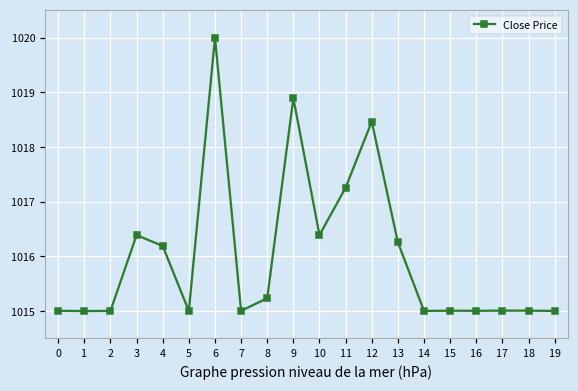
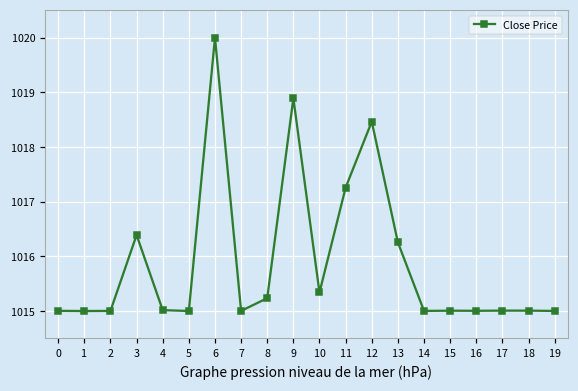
  {
    "0": 1015.0,
    "1": 1015.0,
    "2": 1015.0,
    "3": 1016.4,
-   "4": 1016.2,
+   "4": 1015.0,
    "5": 1015.0,
    "6": 1020.0,
    "7": 1015.0,
    "8": 1015.2,
    "9": 1018.9,
-   "10": 1016.4,
+   "10": 1015.3,
    "11": 1017.3,
    "12": 1018.5,
    "13": 1016.3,
    "14": 1015.0,
    "15": 1015.0,
    "16": 1015.0,
    "17": 1015.0,
    "18": 1015.0,
    "19": 1015.0
  }
